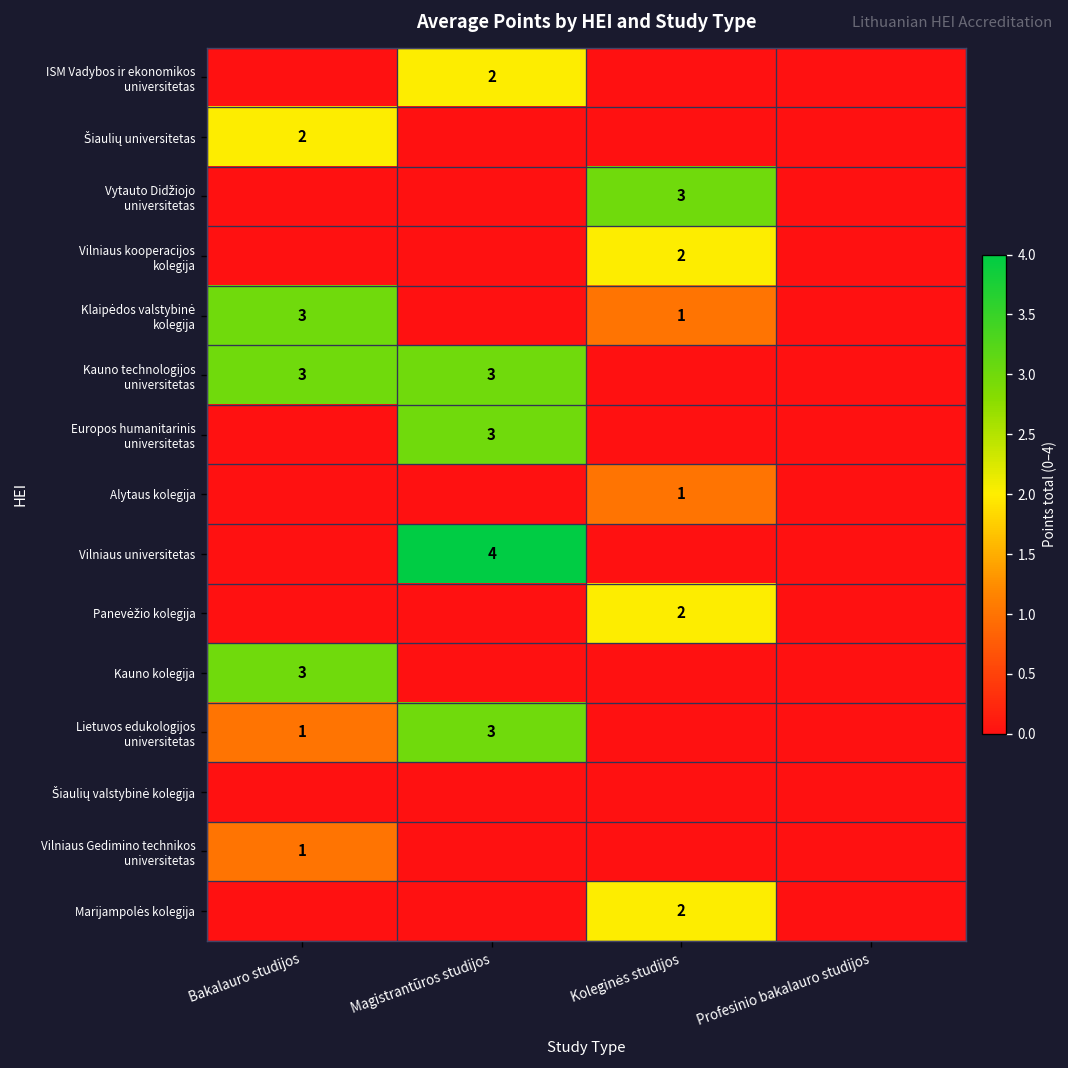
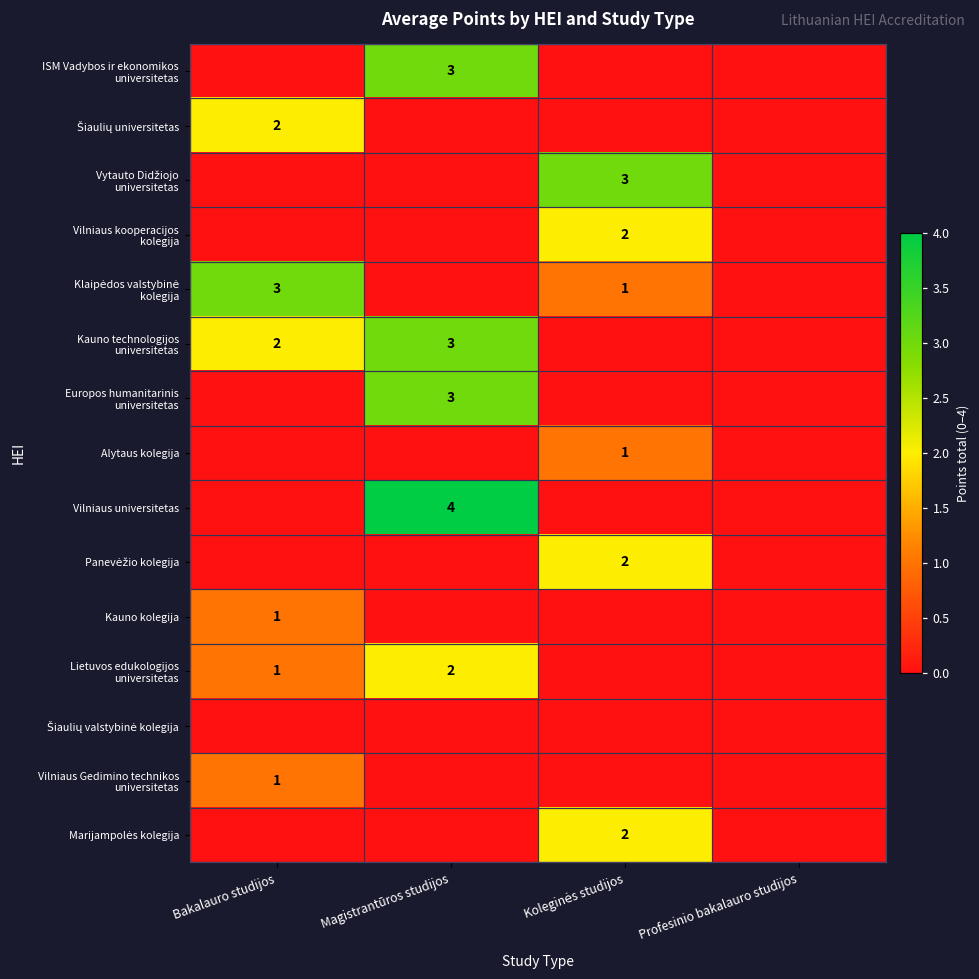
  {
    "ISM Vadybos ir ekonomikos universitetas": {
-     "Magistrantūros studijos": 2
+     "Magistrantūros studijos": 3
    },
    "Šiaulių universitetas": {
      "Bakalauro studijos": 2
    },
    "Vytauto Didžiojo universitetas": {
      "Koleginės studijos": 3
    },
    "Vilniaus kooperacijos kolegija": {
      "Koleginės studijos": 2
    },
    "Klaipėdos valstybinė kolegija": {
      "Bakalauro studijos": 3,
      "Koleginės studijos": 1
    },
    "Kauno technologijos universitetas": {
-     "Bakalauro studijos": 3,
+     "Bakalauro studijos": 2,
      "Magistrantūros studijos": 3
    },
    "Europos humanitarinis universitetas": {
      "Magistrantūros studijos": 3
    },
    "Alytaus kolegija": {
      "Koleginės studijos": 1
    },
    "Vilniaus universitetas": {
      "Magistrantūros studijos": 4
    },
    "Panevėžio kolegija": {
      "Koleginės studijos": 2
    },
    "Kauno kolegija": {
-     "Bakalauro studijos": 3
+     "Bakalauro studijos": 1
    },
    "Lietuvos edukologijos universitetas": {
      "Bakalauro studijos": 1,
-     "Magistrantūros studijos": 3
+     "Magistrantūros studijos": 2
    },
    "Vilniaus Gedimino technikos universitetas": {
      "Bakalauro studijos": 1
    },
    "Marijampolės kolegija": {
      "Koleginės studijos": 2
    }
  }
